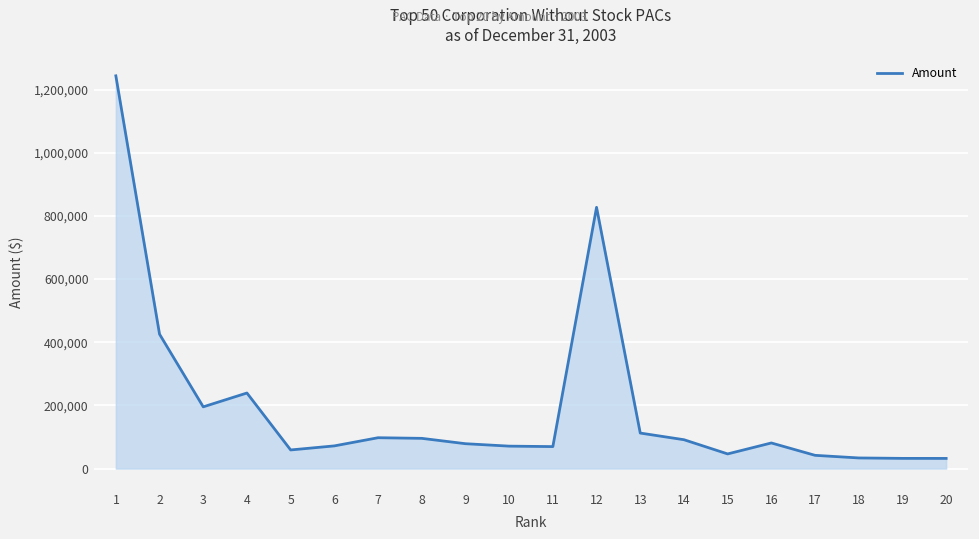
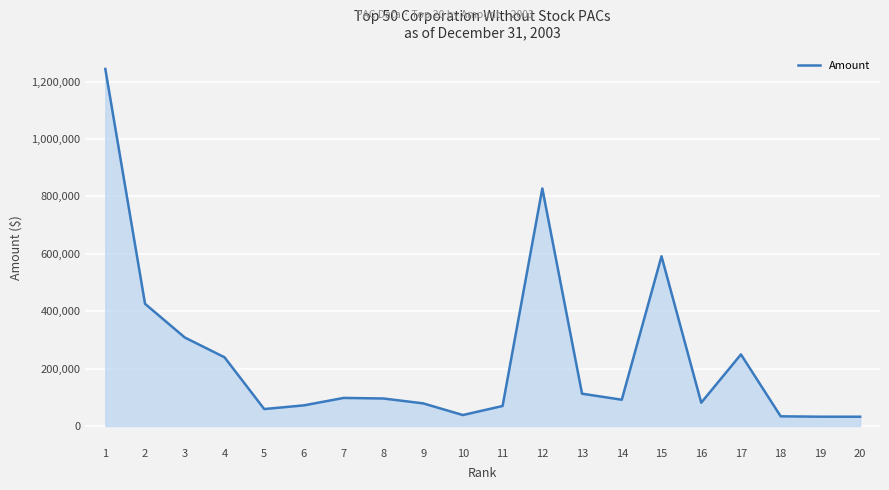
  {
    "1": "1,240,000",
    "2": "430,000",
-   "3": "200,000",
+   "3": "310,000",
    "4": "240,000",
    "5": "60,000",
    "6": "70,000",
    "7": "100,000",
    "8": "100,000",
    "9": "80,000",
-   "10": "70,000",
+   "10": "40,000",
    "11": "70,000",
    "12": "830,000",
    "13": "110,000",
    "14": "90,000",
-   "15": "50,000",
+   "15": "590,000",
    "16": "80,000",
-   "17": "40,000",
+   "17": "250,000",
    "18": "30,000",
    "19": "30,000",
    "20": "30,000"
  }
